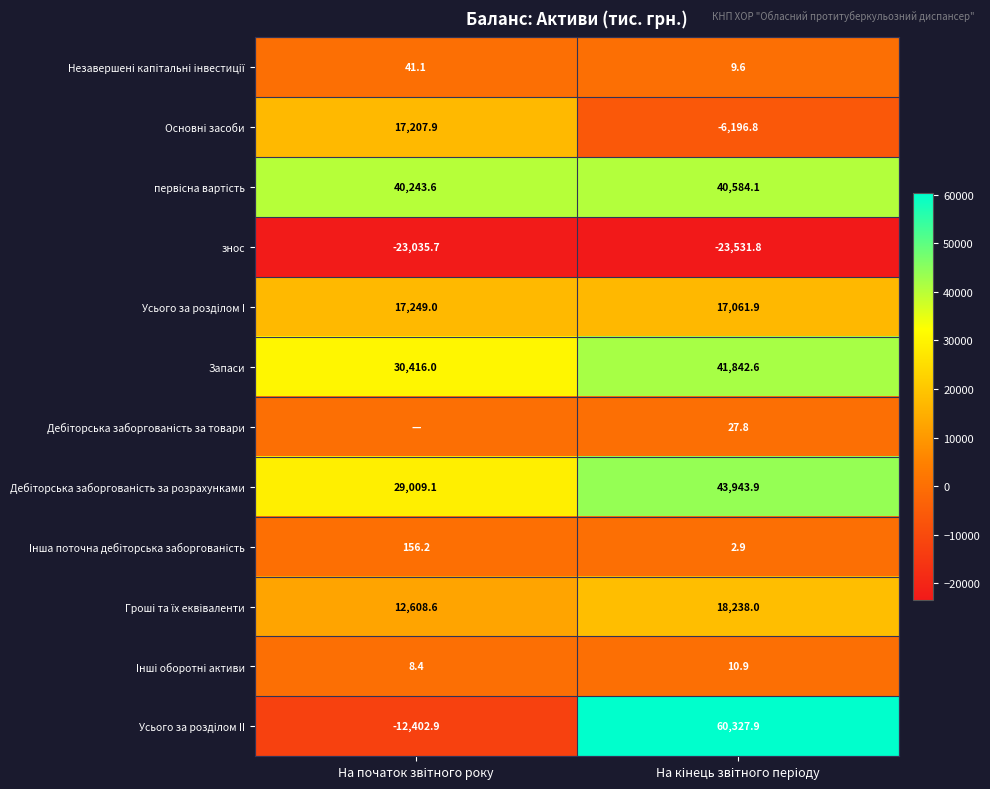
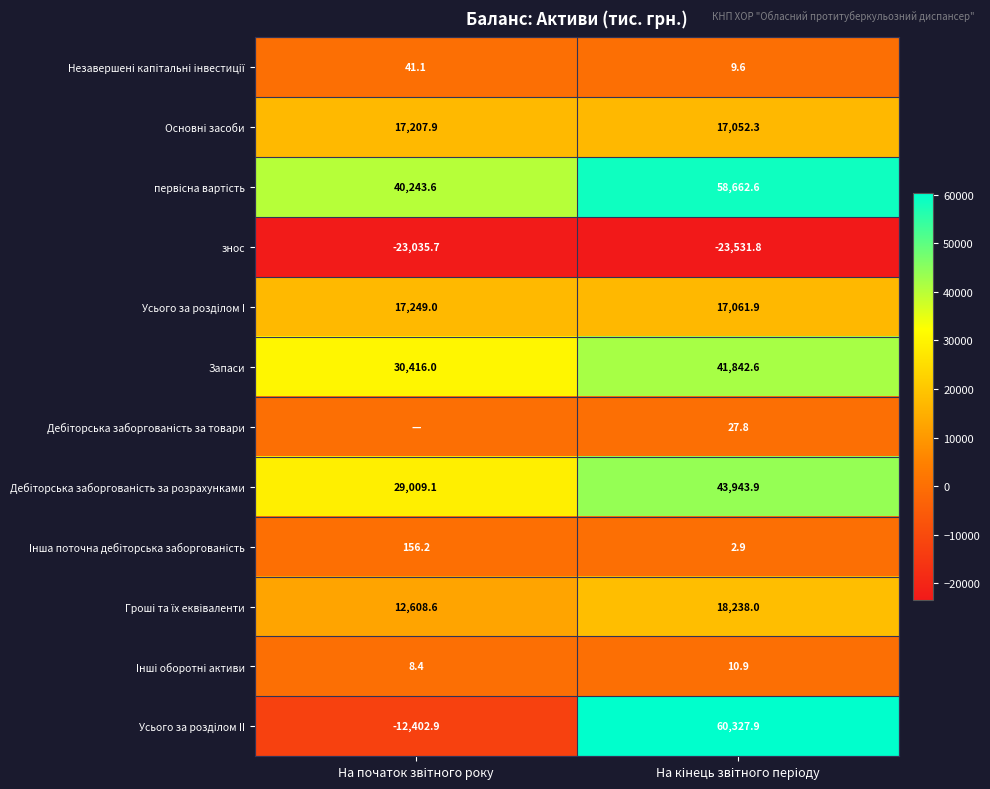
  {
    "Незавершені капітальні інвестиції": {
      "На початок звітного року": "41.1",
      "На кінець звітного періоду": "9.6"
    },
    "Основні засоби": {
      "На початок звітного року": "17,207.9",
-     "На кінець звітного періоду": "-6,196.8"
+     "На кінець звітного періоду": "17,052.3"
    },
    "первісна вартість": {
      "На початок звітного року": "40,243.6",
-     "На кінець звітного періоду": "40,584.1"
+     "На кінець звітного періоду": "58,662.6"
    },
    "знос": {
      "На початок звітного року": "-23,035.7",
      "На кінець звітного періоду": "-23,531.8"
    },
    "Усього за розділом I": {
      "На початок звітного року": "17,249.0",
      "На кінець звітного періоду": "17,061.9"
    },
    "Запаси": {
      "На початок звітного року": "30,416.0",
      "На кінець звітного періоду": "41,842.6"
    },
    "Дебіторська заборгованість за товари": {
      "На кінець звітного періоду": "27.8"
    },
    "Дебіторська заборгованість за розрахунками": {
      "На початок звітного року": "29,009.1",
      "На кінець звітного періоду": "43,943.9"
    },
    "Інша поточна дебіторська заборгованість": {
      "На початок звітного року": "156.2",
      "На кінець звітного періоду": "2.9"
    },
    "Гроші та їх еквіваленти": {
      "На початок звітного року": "12,608.6",
      "На кінець звітного періоду": "18,238.0"
    },
    "Інші оборотні активи": {
      "На початок звітного року": "8.4",
      "На кінець звітного періоду": "10.9"
    },
    "Усього за розділом II": {
      "На початок звітного року": "-12,402.9",
      "На кінець звітного періоду": "60,327.9"
    }
  }
